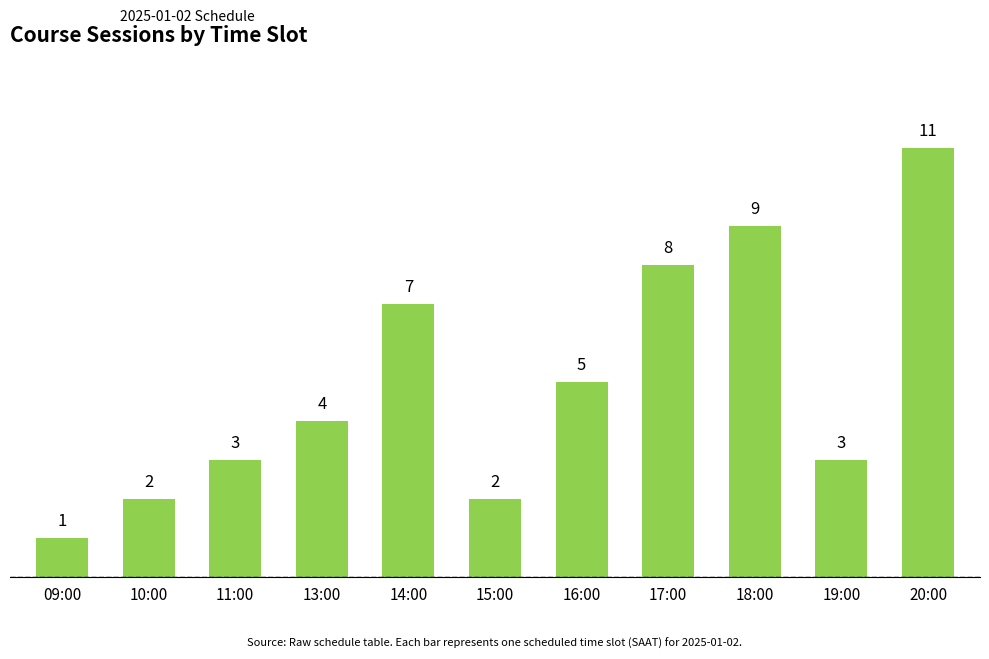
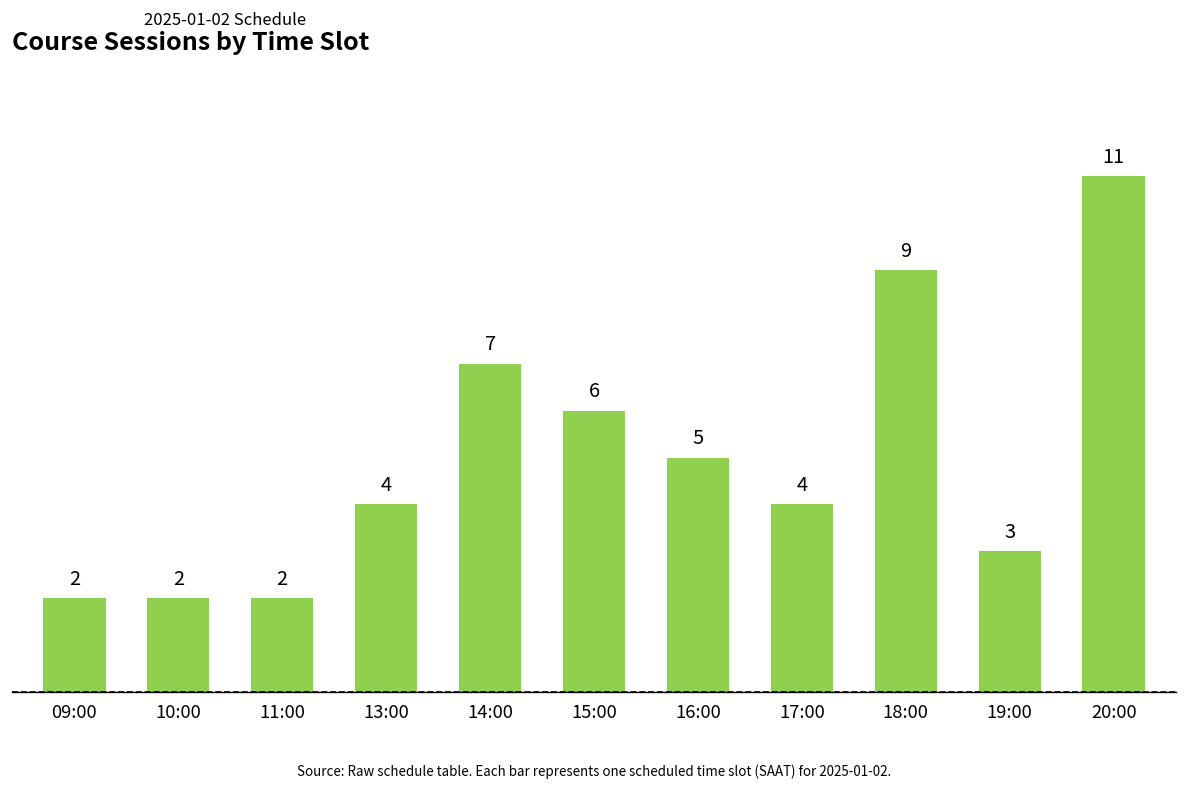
  {
-   "09:00": 1,
+   "09:00": 2,
    "10:00": 2,
-   "11:00": 3,
+   "11:00": 2,
    "13:00": 4,
    "14:00": 7,
-   "15:00": 2,
+   "15:00": 6,
    "16:00": 5,
-   "17:00": 8,
+   "17:00": 4,
    "18:00": 9,
    "19:00": 3,
    "20:00": 11
  }
